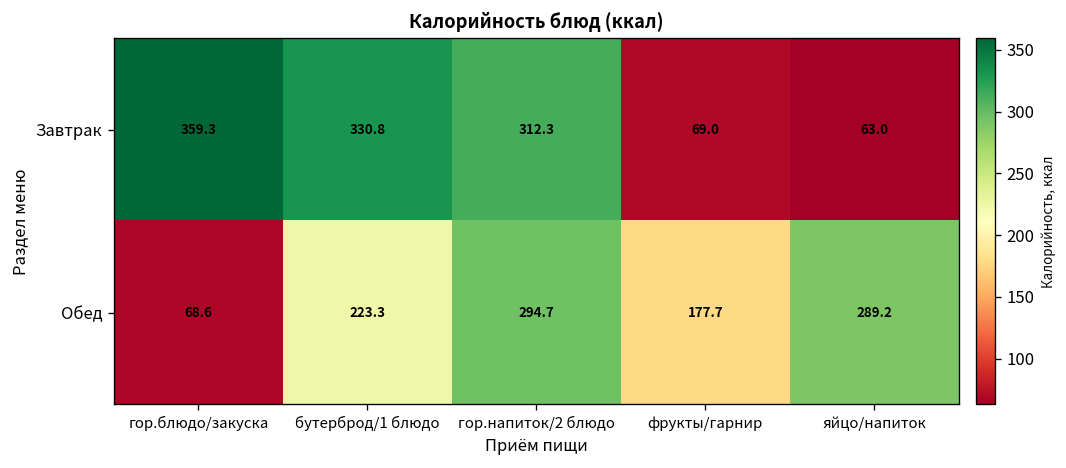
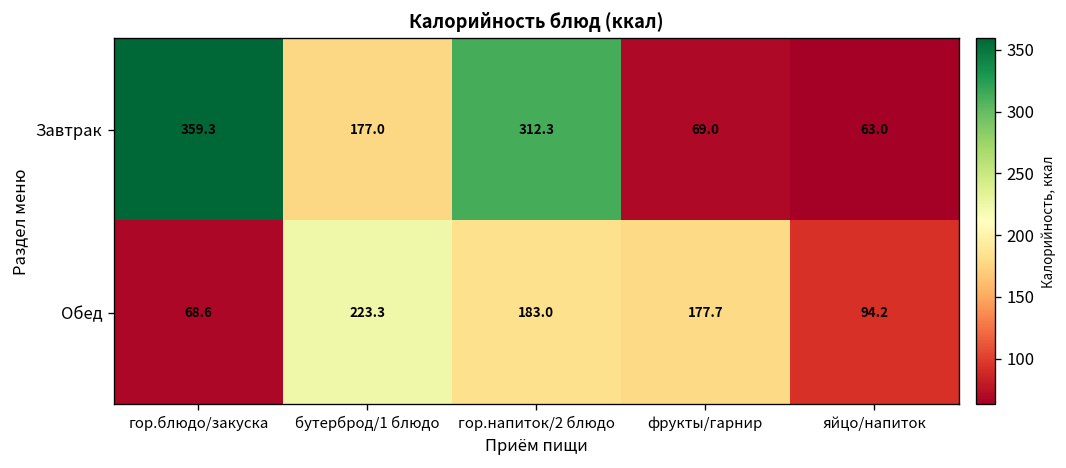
  {
    "Завтрак": {
      "гор.блюдо/закуска": 359.3,
-     "бутерброд/1 блюдо": 330.8,
+     "бутерброд/1 блюдо": 177.0,
      "гор.напиток/2 блюдо": 312.3,
      "фрукты/гарнир": 69.0,
      "яйцо/напиток": 63.0
    },
    "Обед": {
      "гор.блюдо/закуска": 68.6,
      "бутерброд/1 блюдо": 223.3,
-     "гор.напиток/2 блюдо": 294.7,
+     "гор.напиток/2 блюдо": 183.0,
      "фрукты/гарнир": 177.7,
-     "яйцо/напиток": 289.2
+     "яйцо/напиток": 94.2
    }
  }
